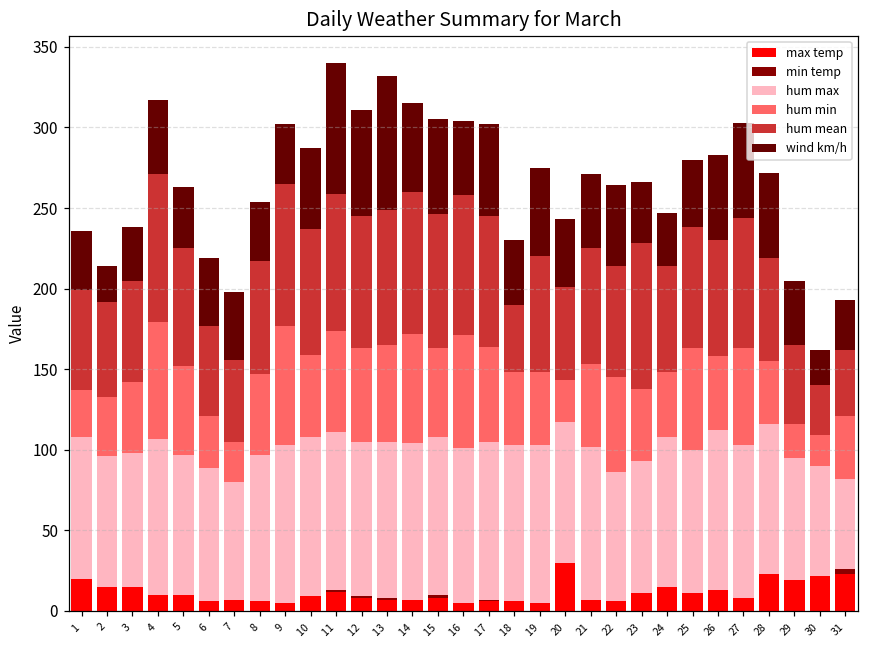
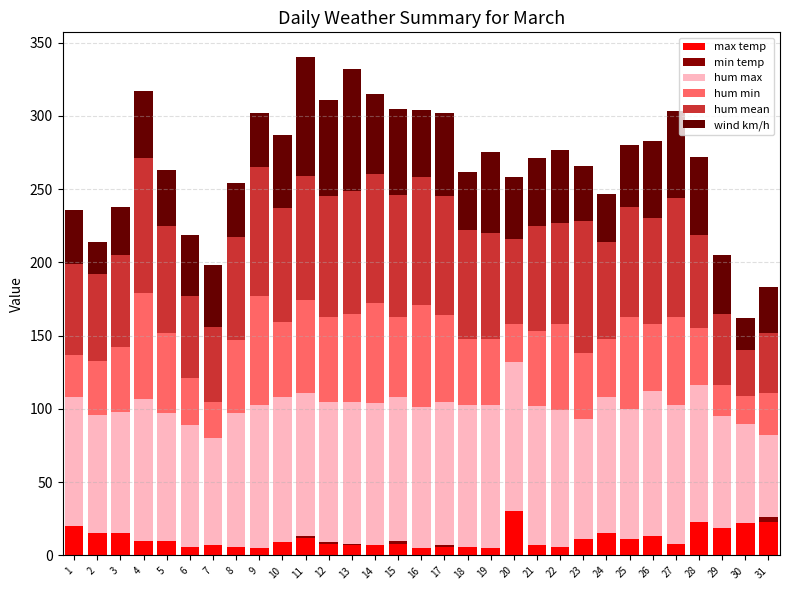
  {
    "max temp": {
      "1": 20,
      "2": 15,
      "3": 15,
      "4": 10,
      "5": 10,
      "6": 6,
      "7": 7,
      "8": 6,
      "9": 5,
      "10": 9,
      "11": 12,
      "12": 8,
      "13": 7,
      "14": 7,
      "15": 8,
      "16": 5,
      "17": 6,
      "18": 6,
      "19": 5,
      "20": 30,
      "21": 7,
      "22": 6,
      "23": 11,
      "24": 15,
      "25": 11,
      "26": 13,
      "27": 8,
      "28": 23,
      "29": 19,
      "30": 22,
      "31": 23
    },
    "hum max": {
      "1": 88,
      "2": 81,
      "3": 83,
      "4": 97,
      "5": 87,
      "6": 83,
      "7": 73,
      "8": 91,
      "9": 98,
      "10": 99,
      "11": 98,
      "12": 96,
      "13": 97,
      "14": 97,
      "15": 98,
      "16": 96,
      "17": 98,
      "18": 97,
      "19": 98,
-     "20": 87,
+     "20": 102,
      "21": 95,
-     "22": 80,
+     "22": 93,
      "23": 82,
      "24": 93,
      "25": 89,
      "26": 99,
      "27": 95,
      "28": 93,
      "29": 76,
      "30": 68,
      "31": 56
    },
    "hum min": {
      "1": 29,
      "2": 37,
      "3": 44,
      "4": 72,
      "5": 55,
      "6": 32,
      "7": 25,
      "8": 50,
      "9": 74,
      "10": 51,
      "11": 63,
      "12": 58,
      "13": 60,
      "14": 68,
      "15": 55,
      "16": 70,
      "17": 59,
      "18": 45,
      "19": 45,
      "20": 26,
      "21": 51,
      "22": 59,
      "23": 45,
      "24": 40,
      "25": 63,
      "26": 46,
      "27": 60,
      "28": 39,
      "29": 21,
      "30": 19,
-     "31": 39
+     "31": 29
    },
    "hum mean": {
      "1": 62,
      "2": 59,
      "3": 63,
      "4": 92,
      "5": 73,
      "6": 56,
      "7": 51,
      "8": 70,
      "9": 88,
      "10": 78,
      "11": 85,
      "12": 82,
      "13": 84,
      "14": 88,
      "15": 83,
      "16": 87,
      "17": 81,
-     "18": 42,
+     "18": 74,
      "19": 72,
      "20": 58,
      "21": 72,
      "22": 69,
      "23": 90,
      "24": 66,
      "25": 75,
      "26": 72,
      "27": 81,
      "28": 64,
      "29": 49,
      "30": 31,
      "31": 41
    }
  }
